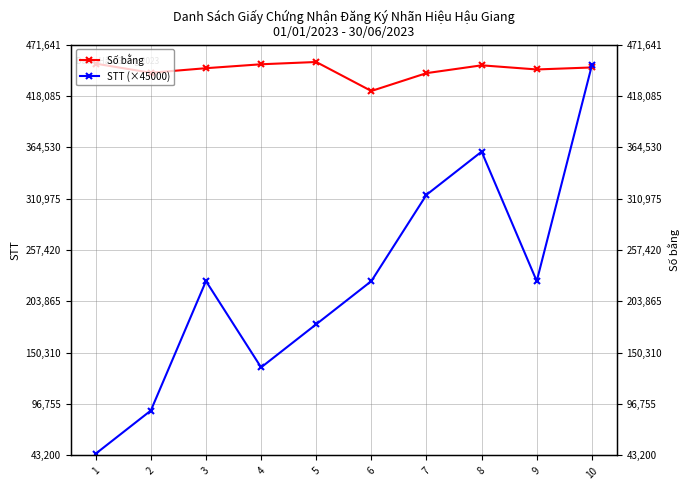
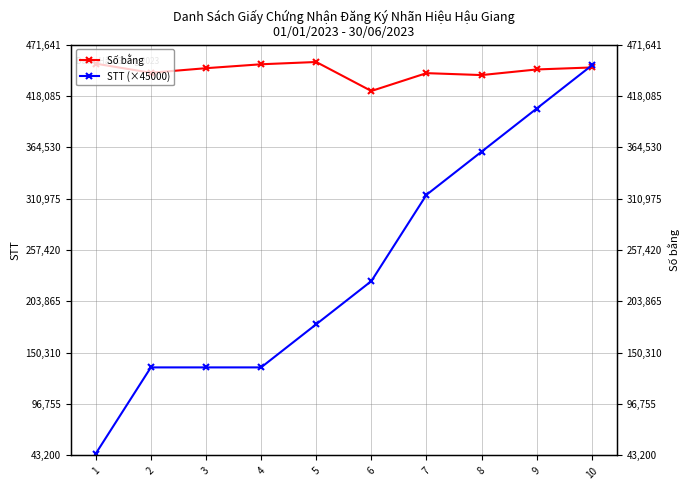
  {
    "Số bằng": {
      "3": "450,000",
      "4": "450,000",
      "5": "450,000",
      "6": "420,000",
      "7": "440,000",
-     "8": "450,000",
+     "8": "440,000",
      "9": "450,000"
    },
    "STT (×45000)": {
      "1": "50,000",
-     "2": "90,000",
-     "3": "230,000",
+     "2": "140,000",
+     "3": "140,000",
      "4": "140,000",
      "5": "180,000",
      "6": "230,000",
      "7": "320,000",
      "8": "360,000",
-     "9": "230,000"
+     "9": "410,000"
    }
  }
